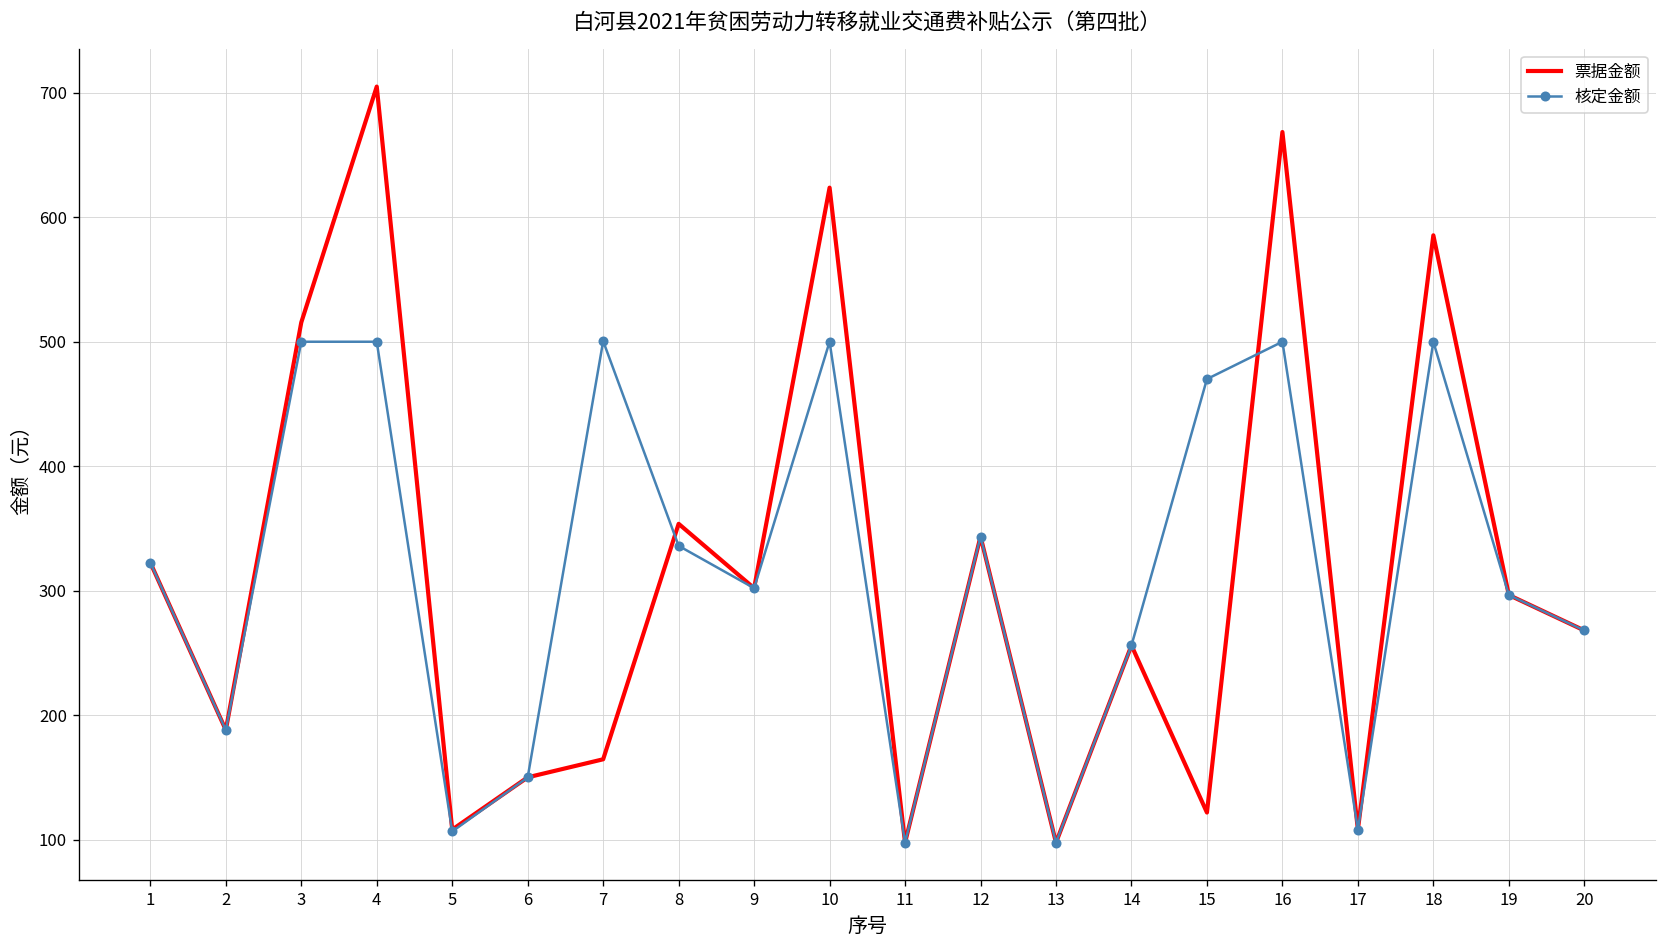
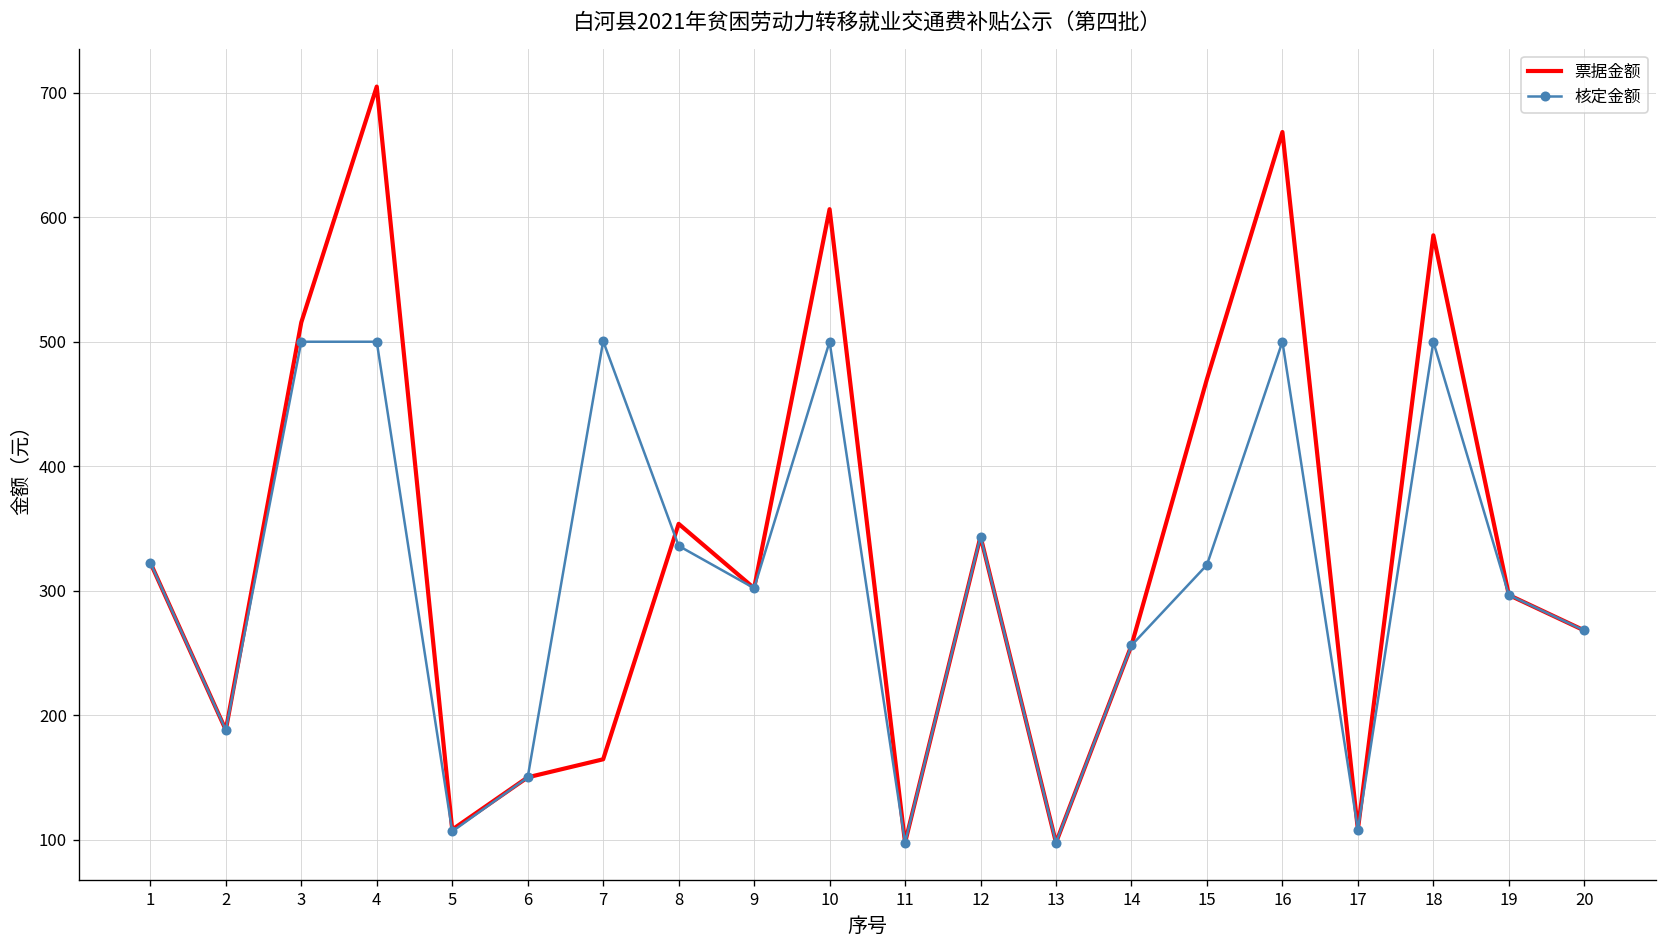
  {
    "票据金额": {
      "3": 516,
      "4": 705,
      "7": 165,
      "8": 354,
-     "10": 624,
-     "15": 122,
+     "10": 607,
+     "15": 470,
      "16": 669,
      "18": 586
    },
    "核定金额": {
      "3": 500,
      "4": 500,
      "7": 501,
      "8": 336,
      "10": 500,
-     "15": 470,
+     "15": 321,
      "16": 500,
      "18": 500
    }
  }
